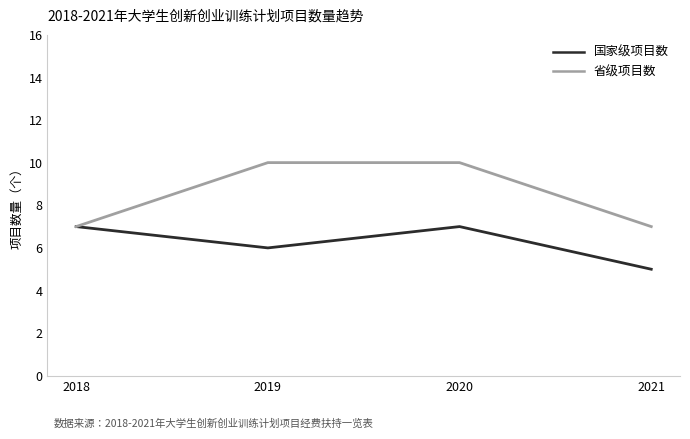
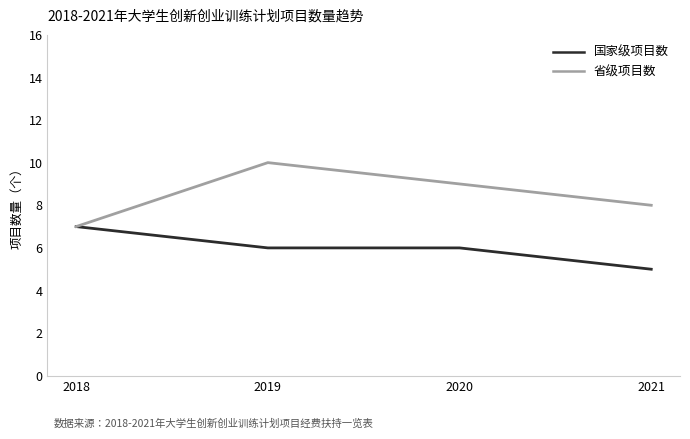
  {
    "国家级项目数": {
      "2019": 6,
-     "2020": 7,
+     "2020": 6,
      "2021": 5
    },
    "省级项目数": {
      "2019": 10,
-     "2020": 10,
-     "2021": 7
+     "2020": 9,
+     "2021": 8
    }
  }
